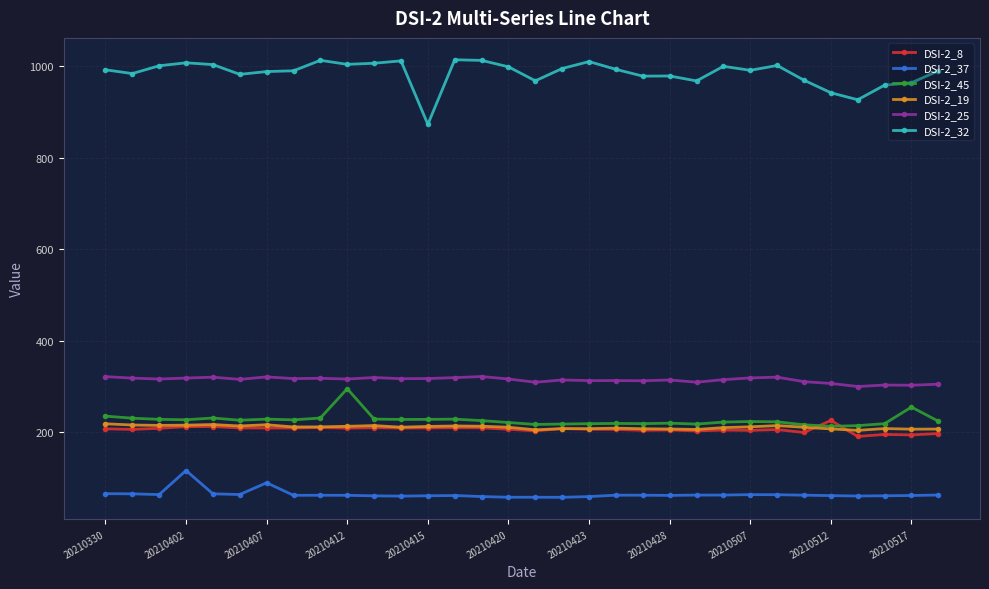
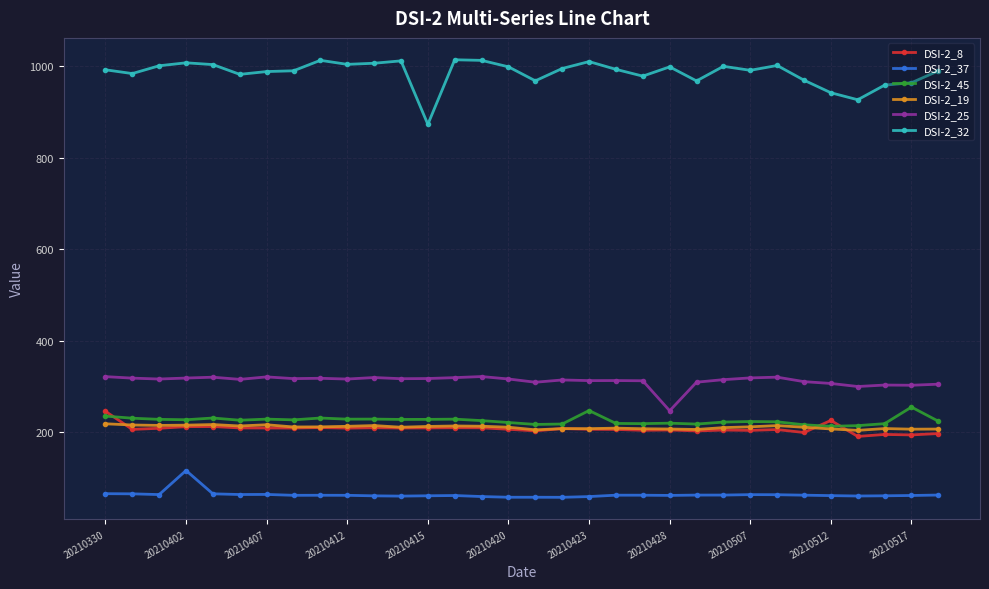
  {
    "DSI-2_8": {
-     "20210330": 210,
+     "20210330": 250,
      "20210407": 210,
      "20210507": 200,
      "20210512": 230,
      "20210517": 190
    },
    "DSI-2_37": {
      "20210330": 70,
      "20210402": 120,
-     "20210407": 90,
+     "20210407": 60,
      "20210412": 60,
      "20210415": 60,
      "20210420": 60,
      "20210423": 60,
      "20210428": 60,
      "20210507": 60,
      "20210512": 60,
      "20210517": 60
    },
    "DSI-2_45": {
      "20210330": 230,
      "20210402": 230,
      "20210407": 230,
-     "20210412": 290,
+     "20210412": 230,
      "20210415": 230,
      "20210420": 220,
-     "20210423": 220,
+     "20210423": 250,
      "20210428": 220,
      "20210507": 220,
      "20210512": 210,
      "20210517": 250
    },
    "DSI-2_19": {
      "20210330": 220,
      "20210407": 220,
      "20210507": 210,
      "20210512": 210,
      "20210517": 210
    },
    "DSI-2_25": {
      "20210330": 320,
      "20210402": 320,
      "20210407": 320,
      "20210412": 320,
      "20210415": 320,
      "20210420": 320,
      "20210423": 310,
-     "20210428": 310,
+     "20210428": 250,
      "20210507": 320,
      "20210512": 310,
      "20210517": 300
    },
    "DSI-2_32": {
      "20210330": 990,
      "20210402": 1010,
      "20210407": 990,
      "20210412": 1000,
      "20210415": 870,
      "20210420": 1000,
      "20210423": 1010,
-     "20210428": 980,
+     "20210428": 1000,
      "20210507": 990,
      "20210512": 940
    }
  }
